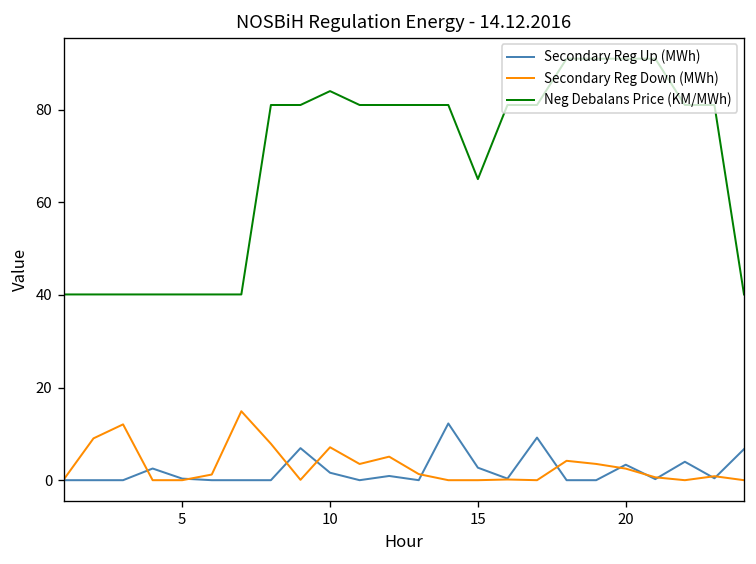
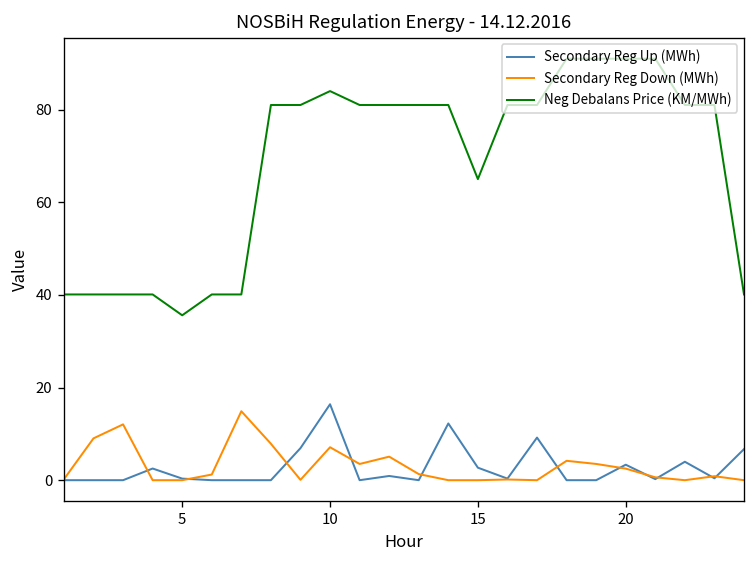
  {
    "Secondary Reg Up (MWh)": {
-     "10": 2,
+     "10": 16,
      "15": 3,
      "20": 3
    },
    "Secondary Reg Down (MWh)": {
      "10": 7,
      "15": 0,
      "20": 2
    },
    "Neg Debalans Price (KM/MWh)": {
-     "5": 40,
+     "5": 36,
      "10": 84,
      "15": 65
    }
  }
